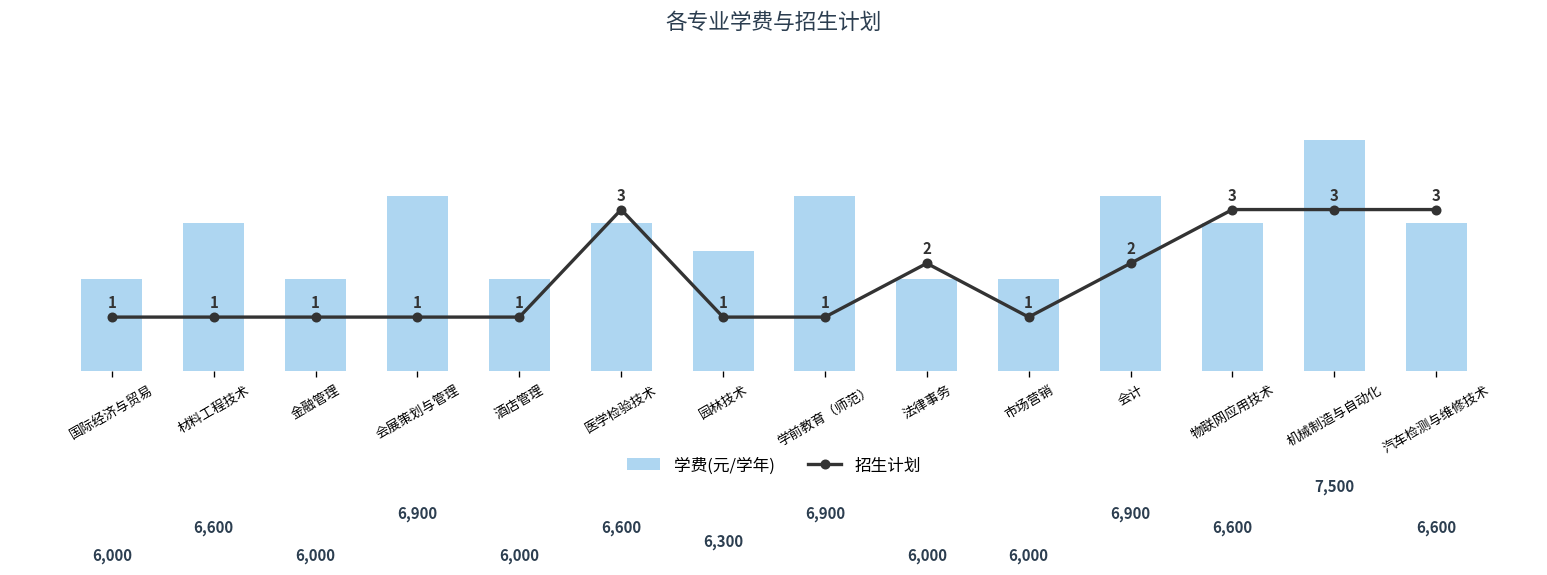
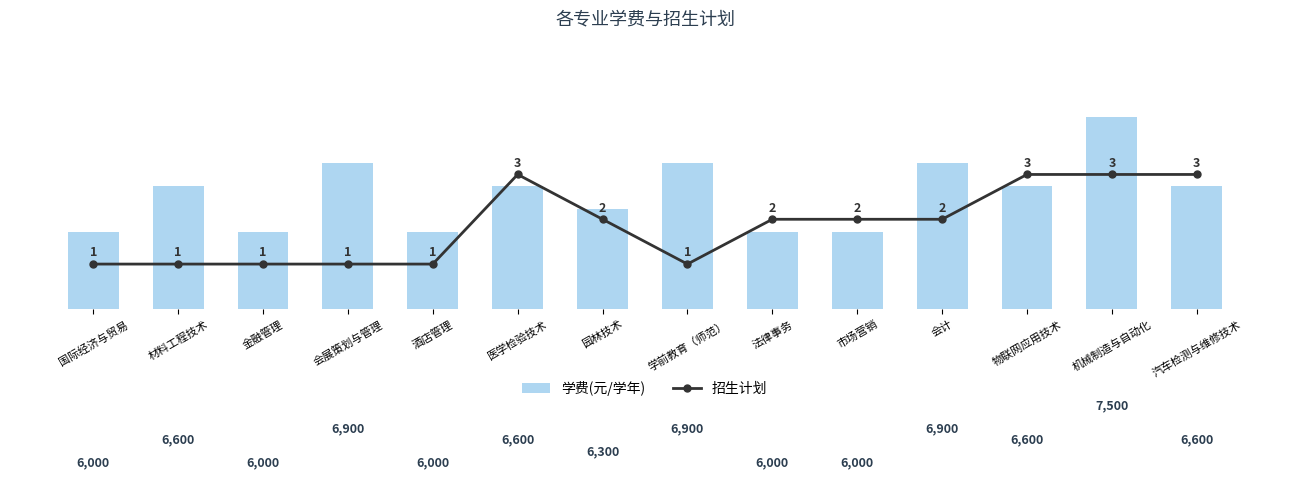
  {
    "学费(元/学年)": {
      "国际经济与贸易": "6,000",
      "材料工程技术": "6,600",
      "金融管理": "6,000",
      "会展策划与管理": "6,900",
      "酒店管理": "6,000",
      "医学检验技术": "6,600",
      "园林技术": "6,300",
      "学前教育（师范）": "6,900",
      "法律事务": "6,000",
      "市场营销": "6,000",
      "会计": "6,900",
      "物联网应用技术": "6,600",
      "机械制造与自动化": "7,500",
      "汽车检测与维修技术": "6,600"
    },
    "招生计划": {
      "国际经济与贸易": "1",
      "材料工程技术": "1",
      "金融管理": "1",
      "会展策划与管理": "1",
      "酒店管理": "1",
      "医学检验技术": "3",
-     "园林技术": "1",
+     "园林技术": "2",
      "学前教育（师范）": "1",
      "法律事务": "2",
-     "市场营销": "1",
+     "市场营销": "2",
      "会计": "2",
      "物联网应用技术": "3",
      "机械制造与自动化": "3",
      "汽车检测与维修技术": "3"
    }
  }
